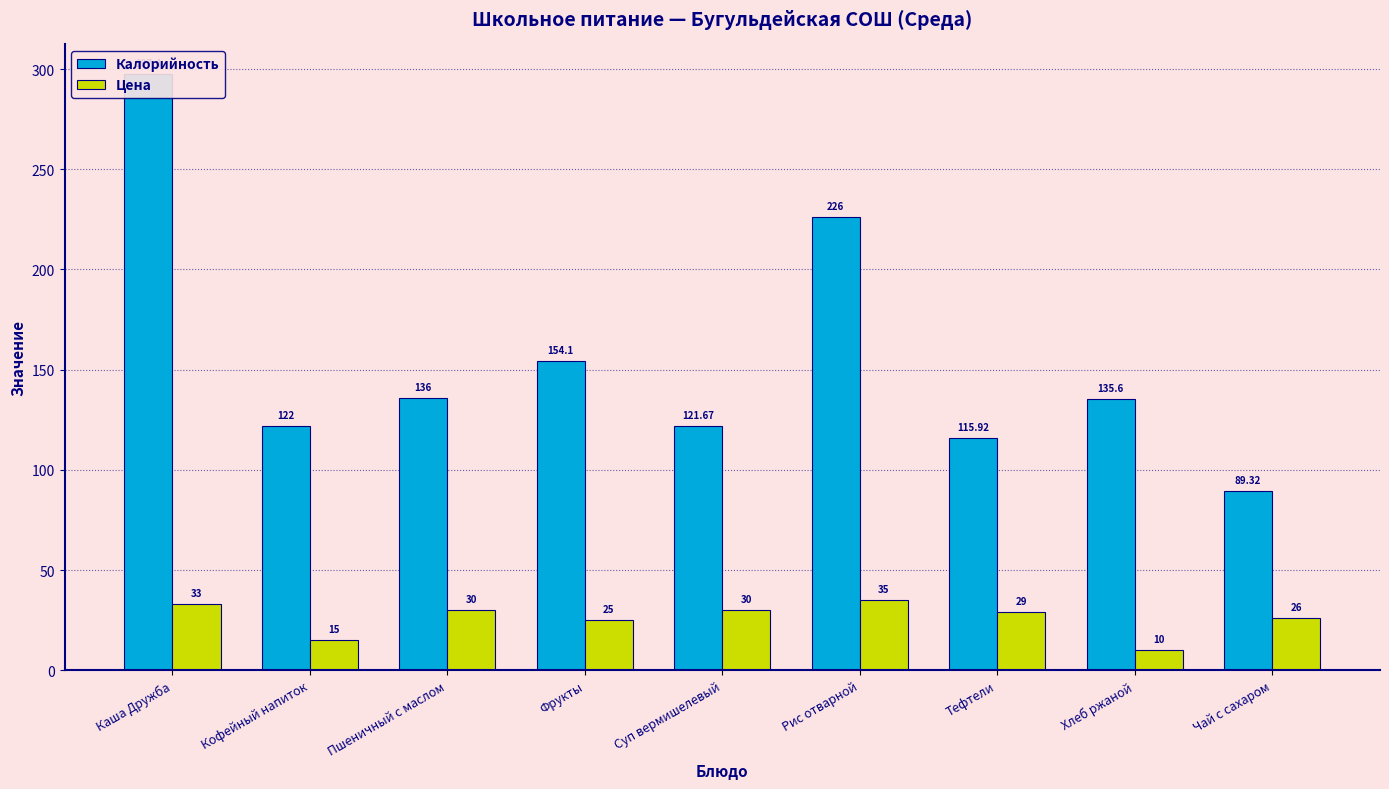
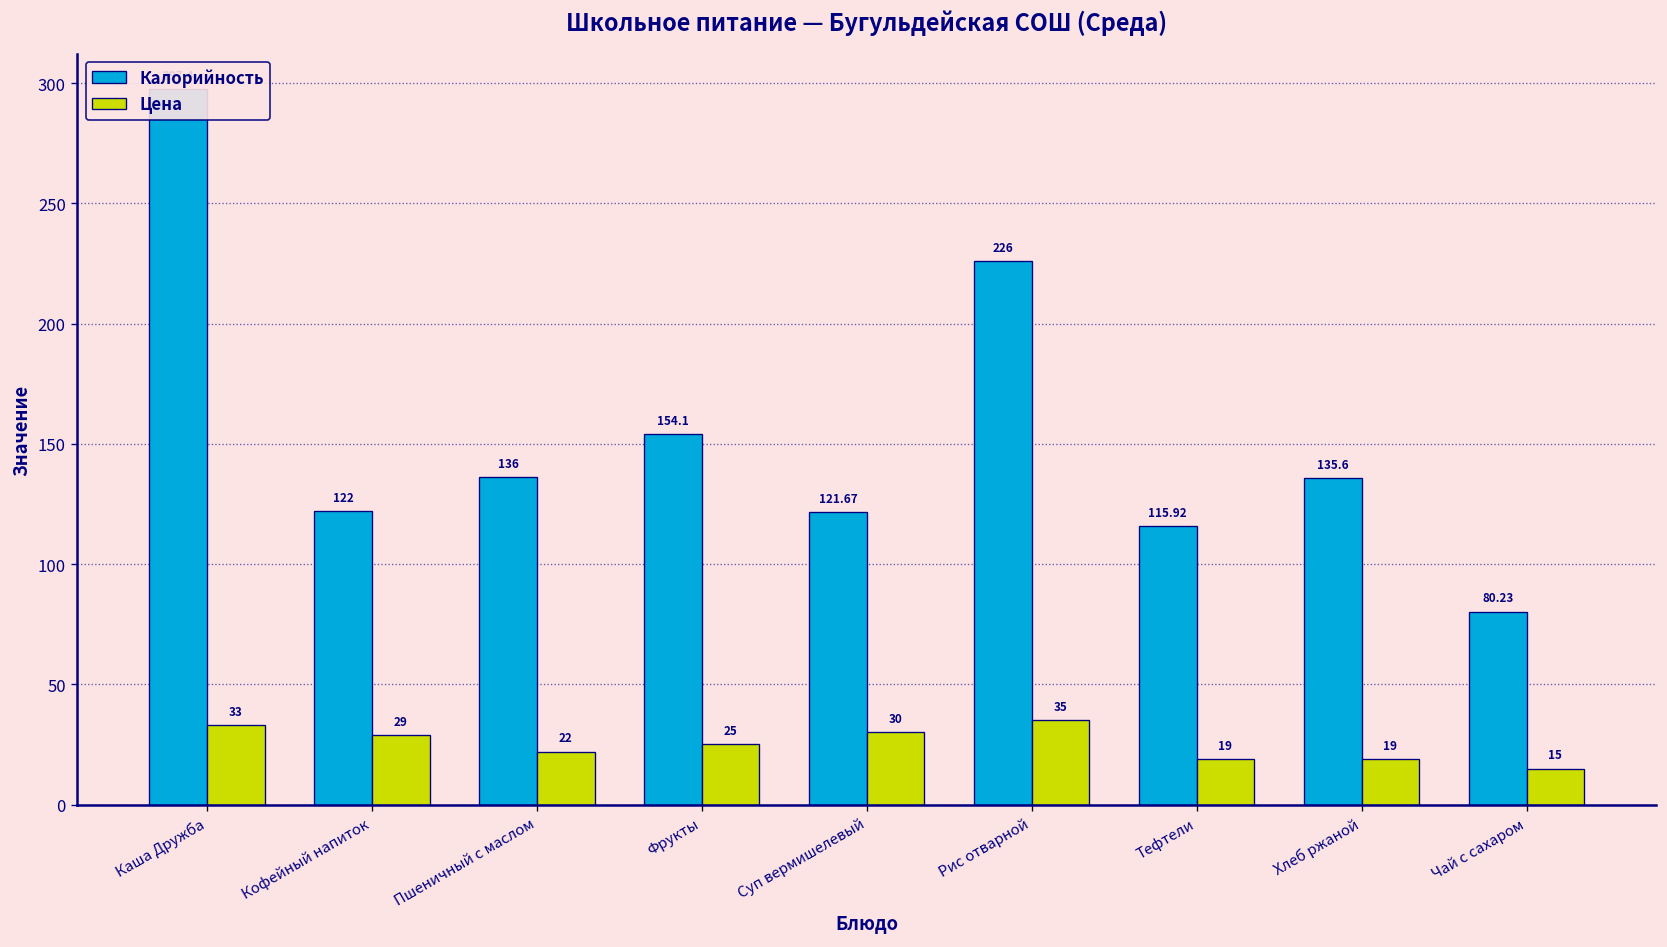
  {
    "Калорийность": {
      "Кофейный напиток": 122,
      "Пшеничный с маслом": 136,
      "Фрукты": 154.1,
      "Суп вермишелевый": 121.67,
      "Рис отварной": 226,
      "Тефтели": 115.92,
      "Хлеб ржаной": 135.6,
-     "Чай с сахаром": 89.32
+     "Чай с сахаром": 80.23
    },
    "Цена": {
      "Каша Дружба": 33,
-     "Кофейный напиток": 15,
-     "Пшеничный с маслом": 30,
+     "Кофейный напиток": 29,
+     "Пшеничный с маслом": 22,
      "Фрукты": 25,
      "Суп вермишелевый": 30,
      "Рис отварной": 35,
-     "Тефтели": 29,
-     "Хлеб ржаной": 10,
-     "Чай с сахаром": 26
+     "Тефтели": 19,
+     "Хлеб ржаной": 19,
+     "Чай с сахаром": 15
    }
  }
